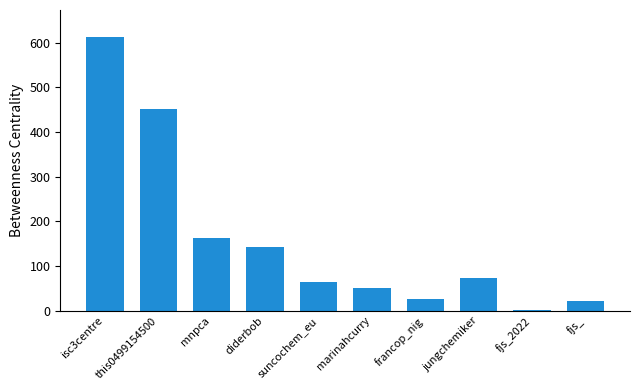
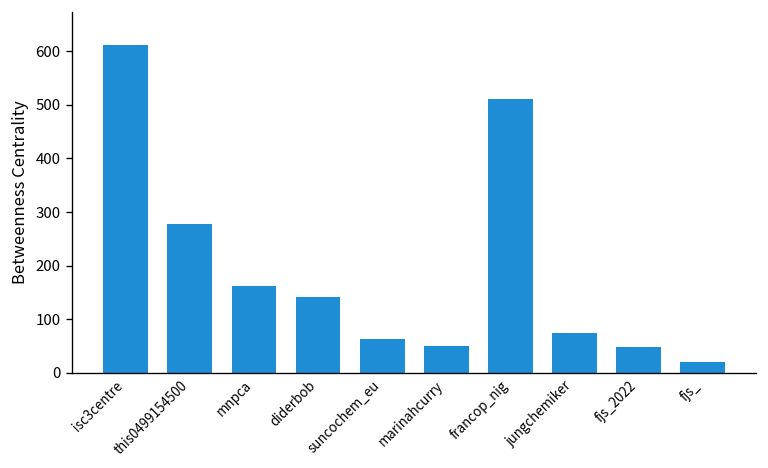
  {
    "isc3centre": 610,
-   "this0499154500": 450,
+   "this0499154500": 280,
    "mnpca": 160,
    "diderbob": 140,
    "suncochem_eu": 60,
    "marinahcurry": 50,
-   "francop_nig": 30,
+   "francop_nig": 510,
    "jungchemiker": 70,
-   "fjs_2022": 0,
+   "fjs_2022": 50,
    "fjs_": 20
  }
